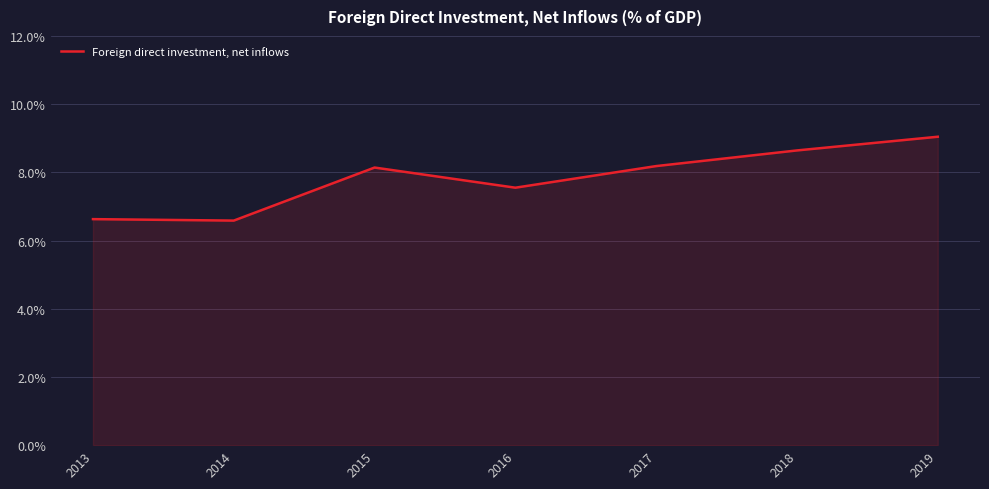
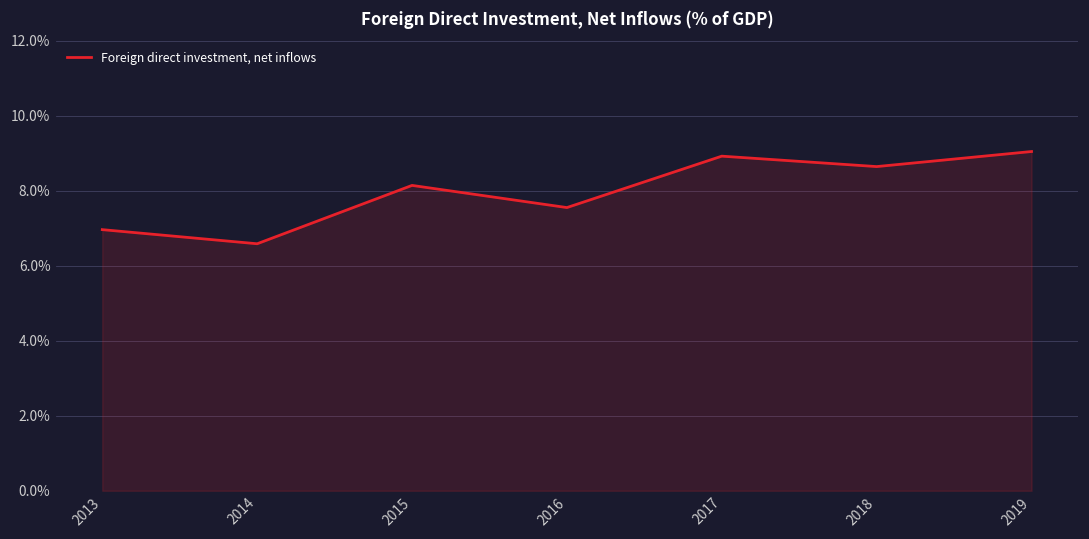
  {
-   "2013": "6.6%",
+   "2013": "7.0%",
    "2014": "6.6%",
    "2015": "8.1%",
    "2016": "7.6%",
-   "2017": "8.2%",
+   "2017": "8.9%",
    "2018": "8.6%",
    "2019": "9.0%"
  }
